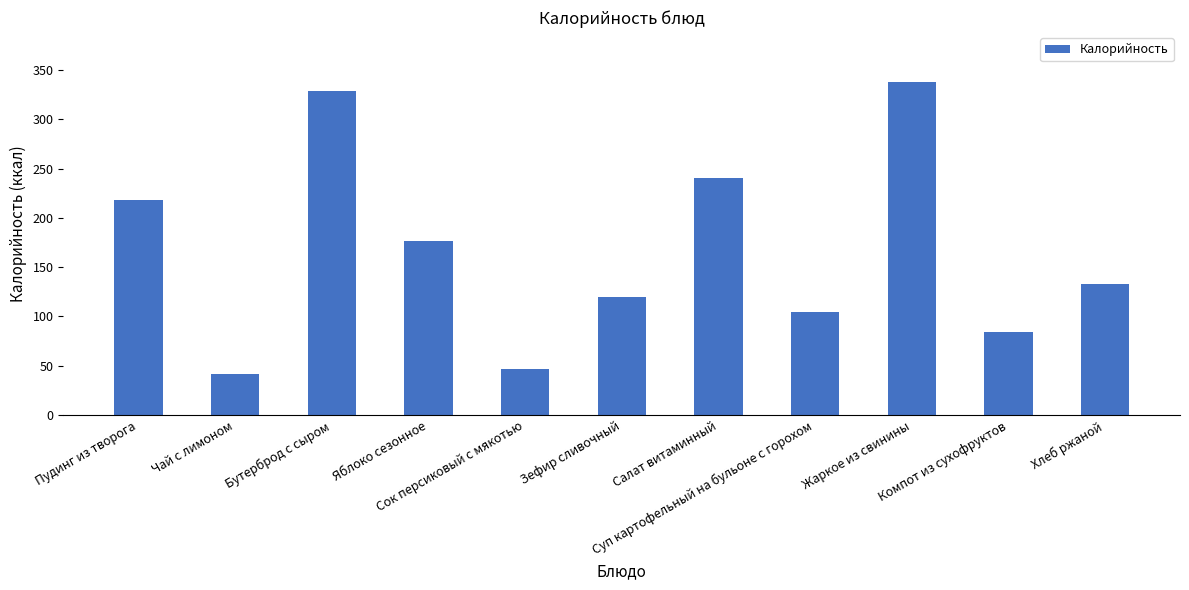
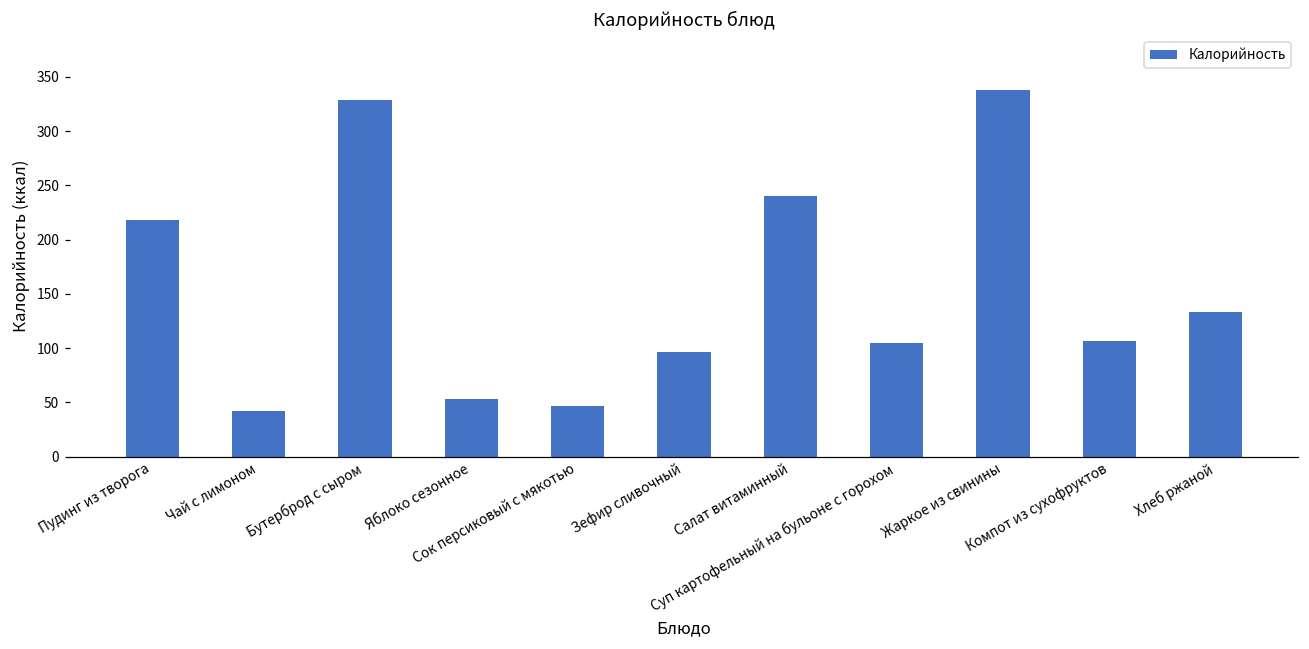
  {
    "Пудинг из творога": 220,
    "Чай с лимоном": 40,
    "Бутерброд с сыром": 330,
-   "Яблоко сезонное": 180,
+   "Яблоко сезонное": 50,
    "Сок персиковый с мякотью": 50,
-   "Зефир сливочный": 120,
+   "Зефир сливочный": 100,
    "Салат витаминный": 240,
    "Суп картофельный на бульоне с горохом": 100,
    "Жаркое из свинины": 340,
-   "Компот из сухофруктов": 80,
+   "Компот из сухофруктов": 110,
    "Хлеб ржаной": 130
  }
